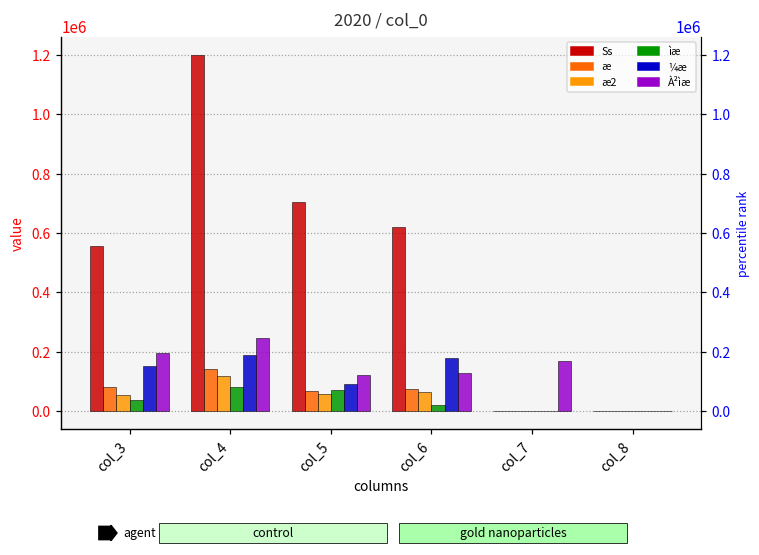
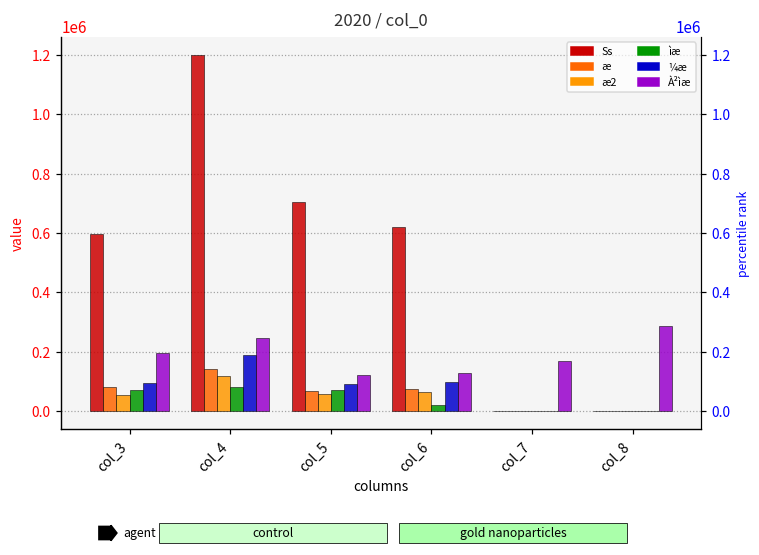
  {
    "Ss": {
-     "col_3": 560000,
+     "col_3": 600000,
      "col_4": 1200000,
      "col_5": 710000,
      "col_6": 620000,
      "col_7": 0
    },
    "ìæ": {
-     "col_3": 40000,
+     "col_3": 70000,
      "col_4": 80000,
      "col_5": 70000,
      "col_6": 20000
    },
    "¼æ": {
-     "col_3": 150000,
+     "col_3": 90000,
      "col_4": 190000,
      "col_5": 90000,
-     "col_6": 180000
+     "col_6": 100000
    },
    "À²ìæ": {
      "col_3": 200000,
      "col_4": 250000,
      "col_5": 120000,
      "col_6": 130000,
      "col_7": 170000,
-     "col_8": 0
+     "col_8": 290000
    }
  }
